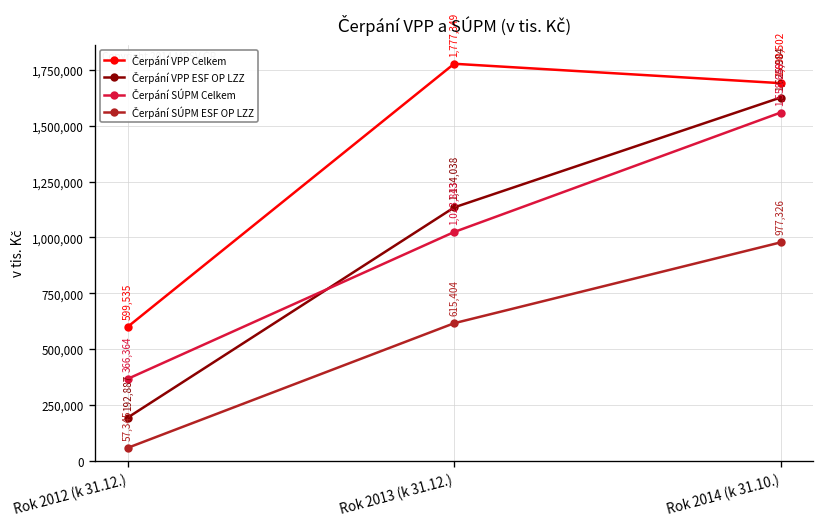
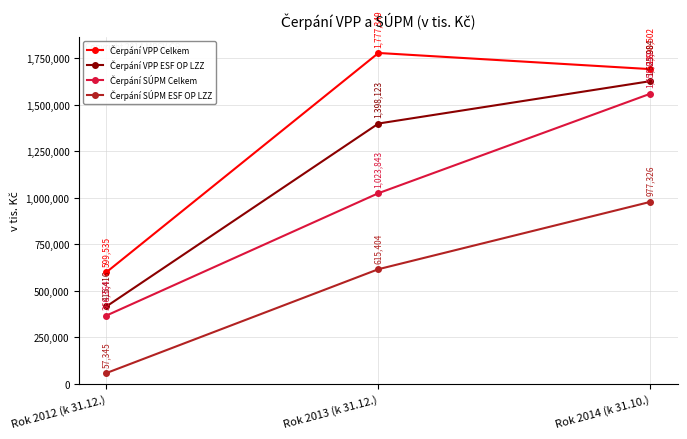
  {
    "Čerpání VPP Celkem": {
      "Rok 2012 (k 31.12.)": "599,535",
      "Rok 2013 (k 31.12.)": "1,777,349"
    },
    "Čerpání VPP ESF OP LZZ": {
-     "Rok 2012 (k 31.12.)": "192,887",
-     "Rok 2013 (k 31.12.)": "1,134,038"
+     "Rok 2012 (k 31.12.)": "415,416",
+     "Rok 2013 (k 31.12.)": "1,398,123"
    }
  }
